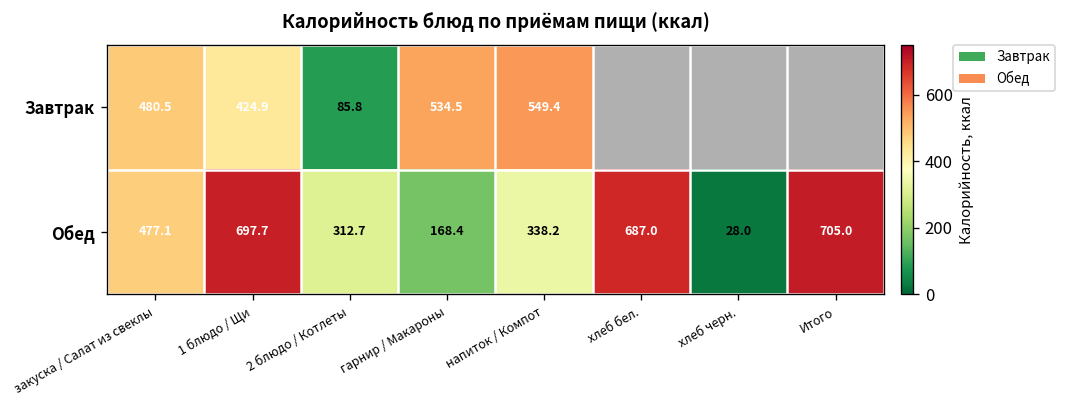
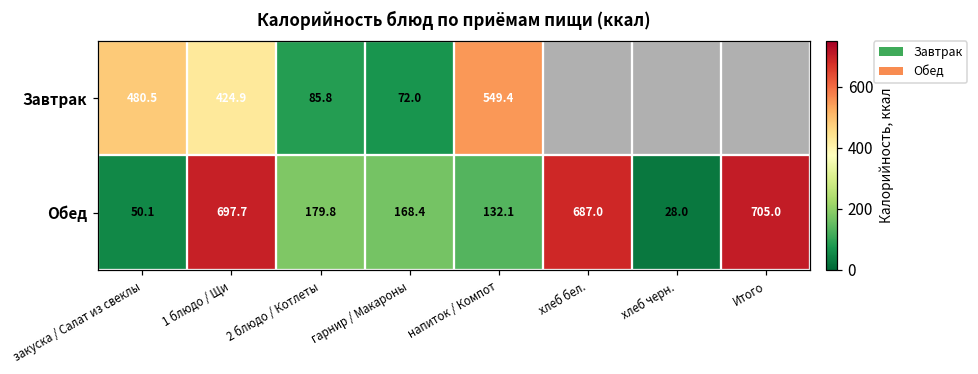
  {
    "Завтрак": {
      "закуска / Салат из свеклы": 480.5,
      "1 блюдо / Щи": 424.9,
      "2 блюдо / Котлеты": 85.8,
-     "гарнир / Макароны": 534.5,
+     "гарнир / Макароны": 72.0,
      "напиток / Компот": 549.4
    },
    "Обед": {
-     "закуска / Салат из свеклы": 477.1,
+     "закуска / Салат из свеклы": 50.1,
      "1 блюдо / Щи": 697.7,
-     "2 блюдо / Котлеты": 312.7,
+     "2 блюдо / Котлеты": 179.8,
      "гарнир / Макароны": 168.4,
-     "напиток / Компот": 338.2,
+     "напиток / Компот": 132.1,
      "хлеб бел.": 687.0,
      "хлеб черн.": 28.0,
      "Итого": 705.0
    }
  }
